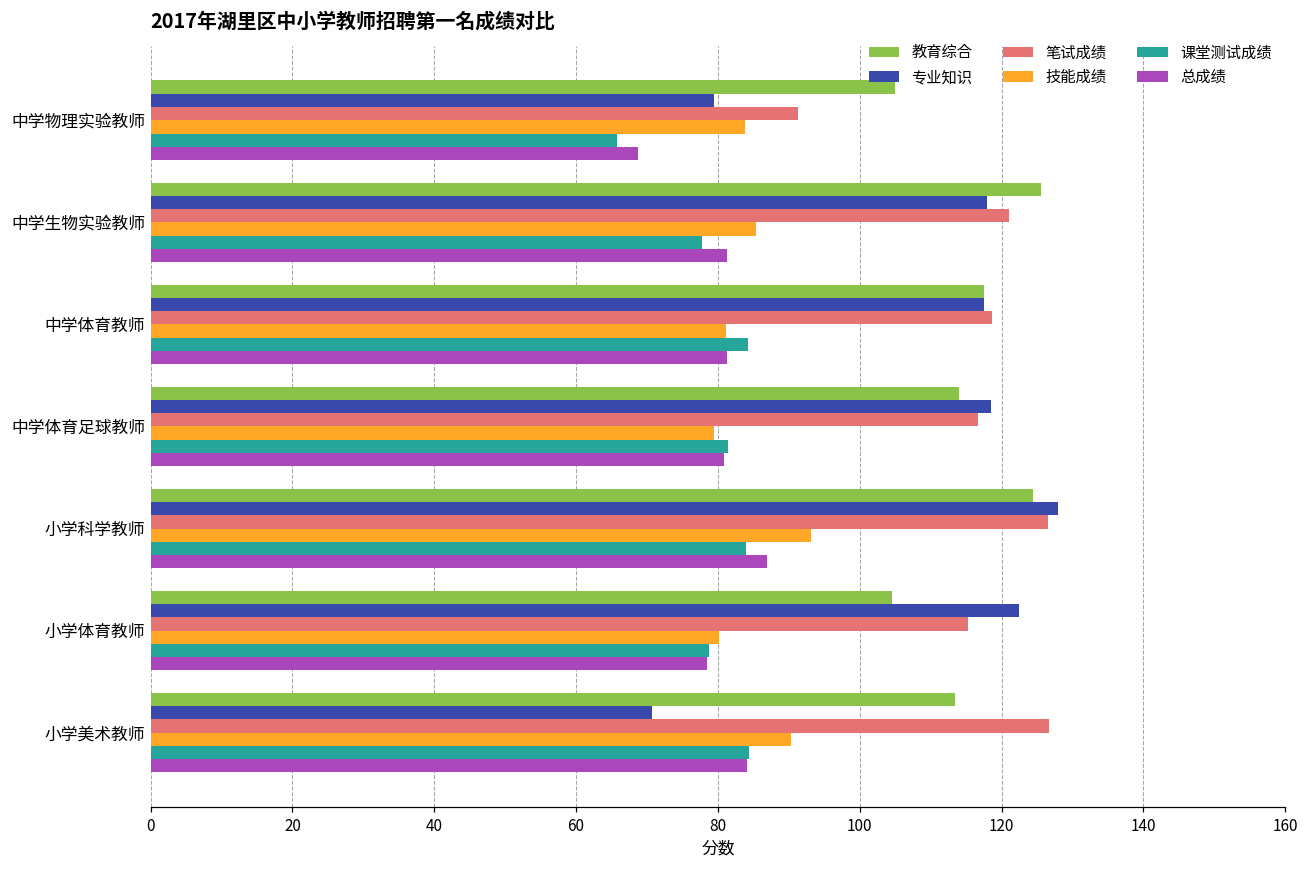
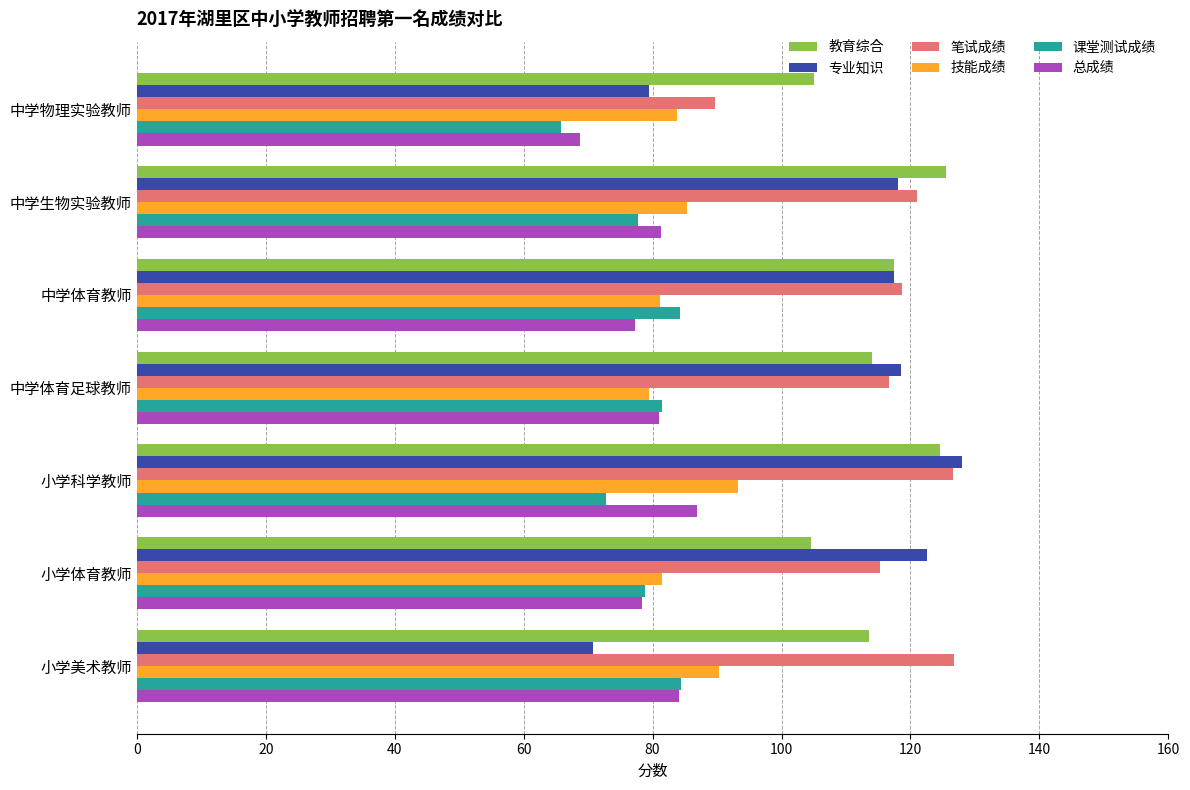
  {
    "教育综合": {
      "中学物理实验教师": 105,
      "中学生物实验教师": 126,
      "中学体育教师": 118,
      "中学体育足球教师": 114,
      "小学科学教师": 125,
      "小学体育教师": 105,
      "小学美术教师": 114
    },
    "专业知识": {
      "中学物理实验教师": 80,
      "中学生物实验教师": 118,
      "中学体育教师": 118,
      "中学体育足球教师": 119,
      "小学科学教师": 128,
      "小学体育教师": 123,
      "小学美术教师": 71
    },
    "笔试成绩": {
-     "中学物理实验教师": 91,
+     "中学物理实验教师": 90,
      "中学生物实验教师": 121,
      "中学体育教师": 119,
      "中学体育足球教师": 117,
      "小学科学教师": 127,
      "小学体育教师": 115,
      "小学美术教师": 127
    },
    "技能成绩": {
      "中学物理实验教师": 84,
      "中学生物实验教师": 85,
      "中学体育教师": 81,
      "中学体育足球教师": 80,
      "小学科学教师": 93,
-     "小学体育教师": 80,
+     "小学体育教师": 81,
      "小学美术教师": 90
    },
    "课堂测试成绩": {
      "中学物理实验教师": 66,
      "中学生物实验教师": 78,
      "中学体育教师": 84,
      "中学体育足球教师": 81,
-     "小学科学教师": 84,
+     "小学科学教师": 73,
      "小学体育教师": 79,
      "小学美术教师": 84
    },
    "总成绩": {
      "中学物理实验教师": 69,
      "中学生物实验教师": 81,
-     "中学体育教师": 81,
+     "中学体育教师": 77,
      "中学体育足球教师": 81,
      "小学科学教师": 87,
      "小学体育教师": 78,
      "小学美术教师": 84
    }
  }
